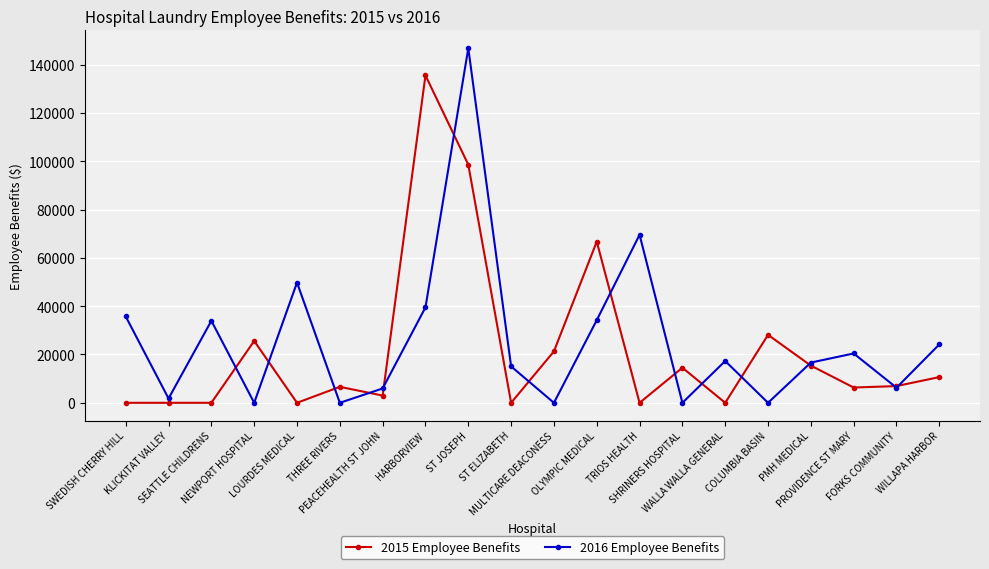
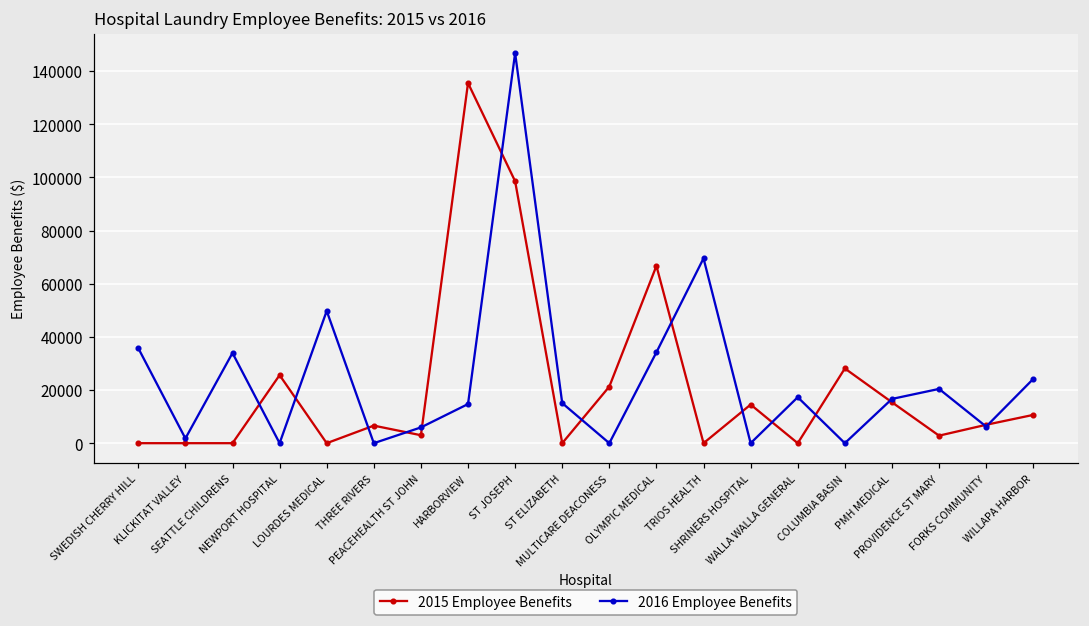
  {
    "2015 Employee Benefits": {
      "SWEDISH CHERRY HILL": 0,
      "KLICKITAT VALLEY": 0,
      "SEATTLE CHILDRENS": 0,
      "NEWPORT HOSPITAL": 26000,
      "LOURDES MEDICAL": 0,
      "THREE RIVERS": 7000,
      "PEACEHEALTH ST JOHN": 3000,
      "HARBORVIEW": 136000,
      "ST JOSEPH": 99000,
      "ST ELIZABETH": 0,
      "MULTICARE DEACONESS": 21000,
      "OLYMPIC MEDICAL": 67000,
      "TRIOS HEALTH": 0,
      "SHRINERS HOSPITAL": 15000,
      "WALLA WALLA GENERAL": 0,
      "COLUMBIA BASIN": 28000,
      "PMH MEDICAL": 15000,
-     "PROVIDENCE ST MARY": 6000,
+     "PROVIDENCE ST MARY": 3000,
      "WILLAPA HARBOR": 11000
    },
    "2016 Employee Benefits": {
      "SWEDISH CHERRY HILL": 36000,
      "KLICKITAT VALLEY": 2000,
      "SEATTLE CHILDRENS": 34000,
      "NEWPORT HOSPITAL": 0,
      "LOURDES MEDICAL": 50000,
      "THREE RIVERS": 0,
      "PEACEHEALTH ST JOHN": 6000,
-     "HARBORVIEW": 40000,
+     "HARBORVIEW": 15000,
      "ST JOSEPH": 147000,
      "ST ELIZABETH": 15000,
      "MULTICARE DEACONESS": 0,
      "OLYMPIC MEDICAL": 34000,
      "TRIOS HEALTH": 70000,
      "SHRINERS HOSPITAL": 0,
      "WALLA WALLA GENERAL": 17000,
      "COLUMBIA BASIN": 0,
      "PMH MEDICAL": 17000,
      "PROVIDENCE ST MARY": 20000,
      "WILLAPA HARBOR": 24000
    }
  }
